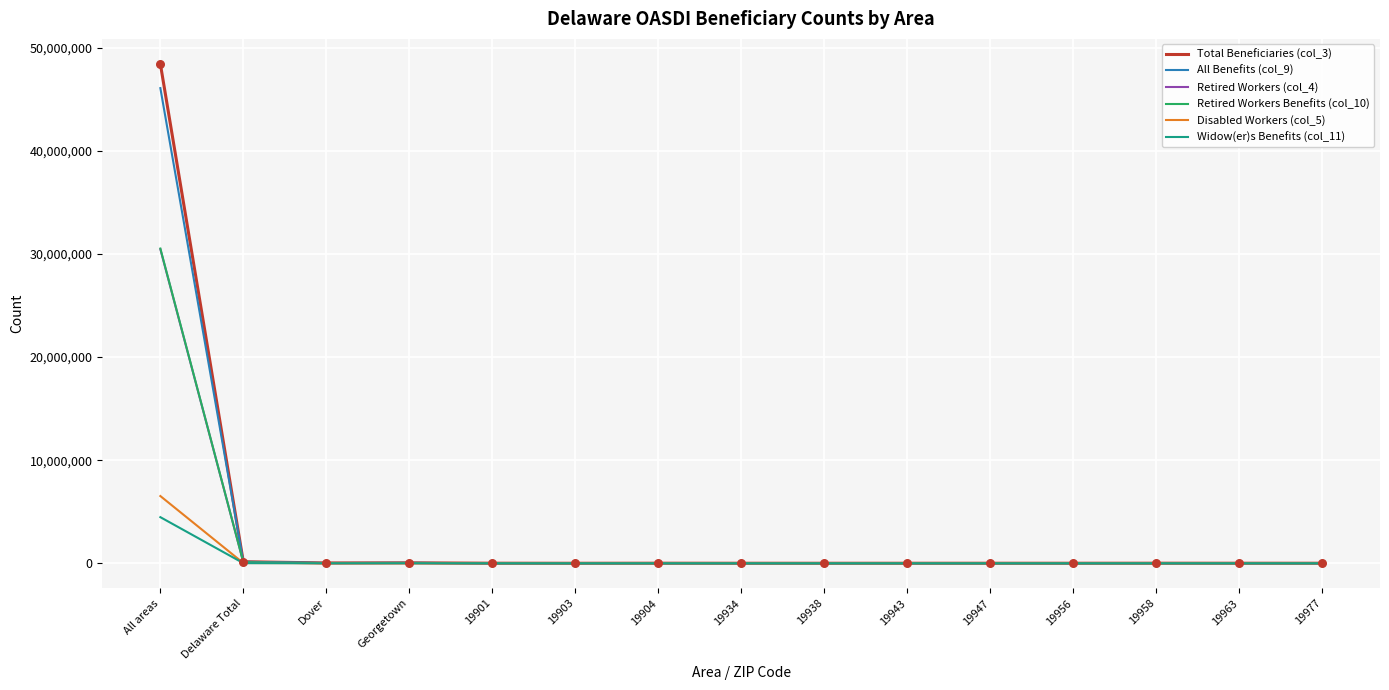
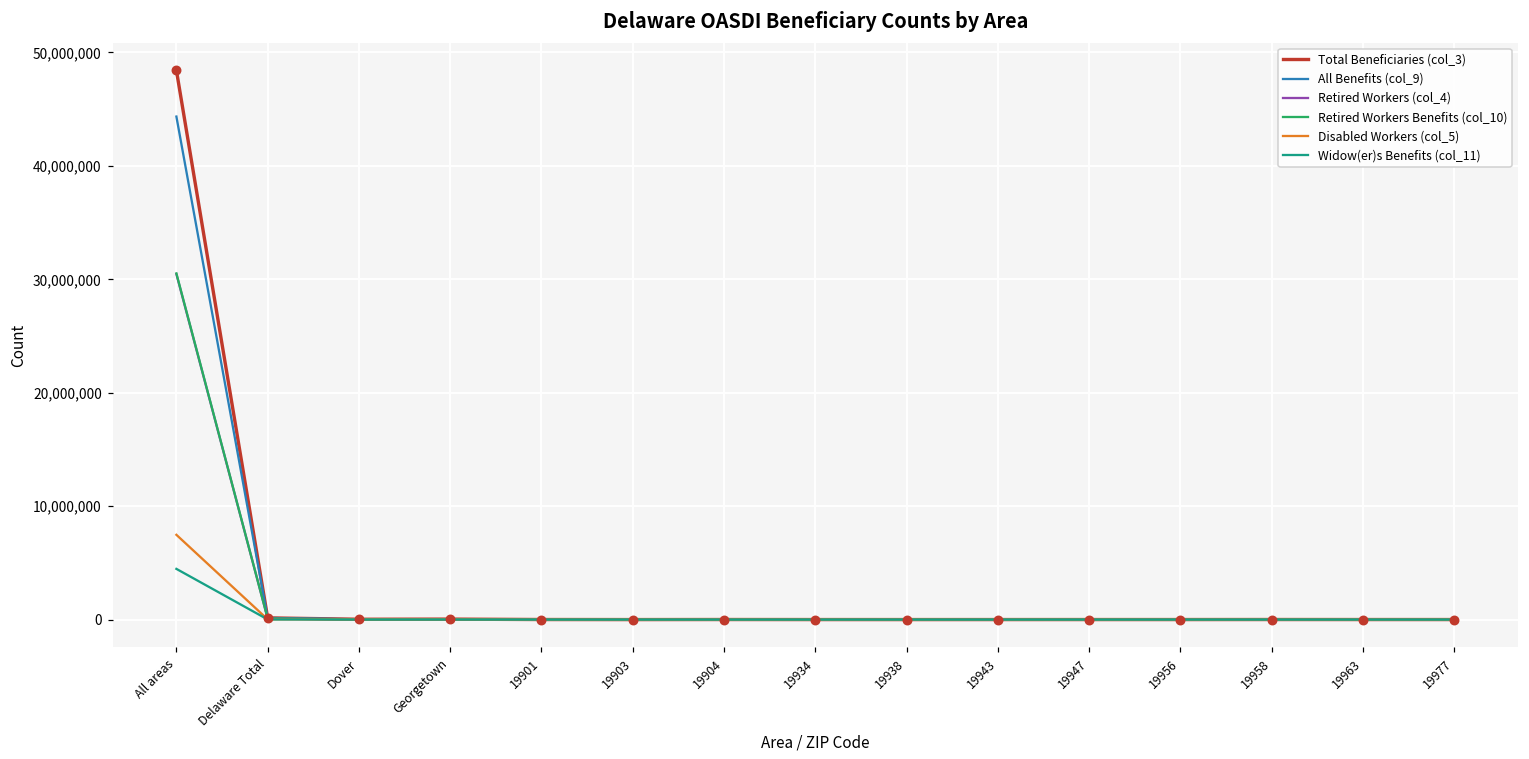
  {
    "Total Beneficiaries (col_3)": {
      "All areas": "48,400,000"
    },
    "All Benefits (col_9)": {
-     "All areas": "46,100,000"
+     "All areas": "44,400,000"
    },
    "Disabled Workers (col_5)": {
-     "All areas": "6,500,000"
+     "All areas": "7,500,000"
    }
  }
